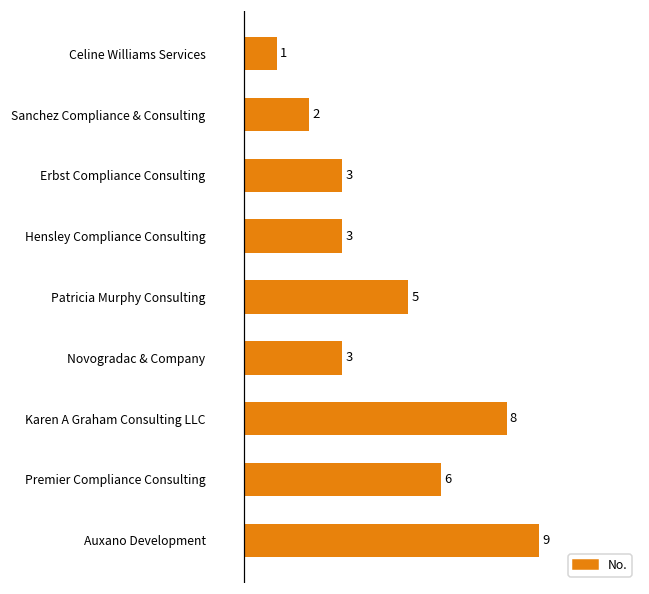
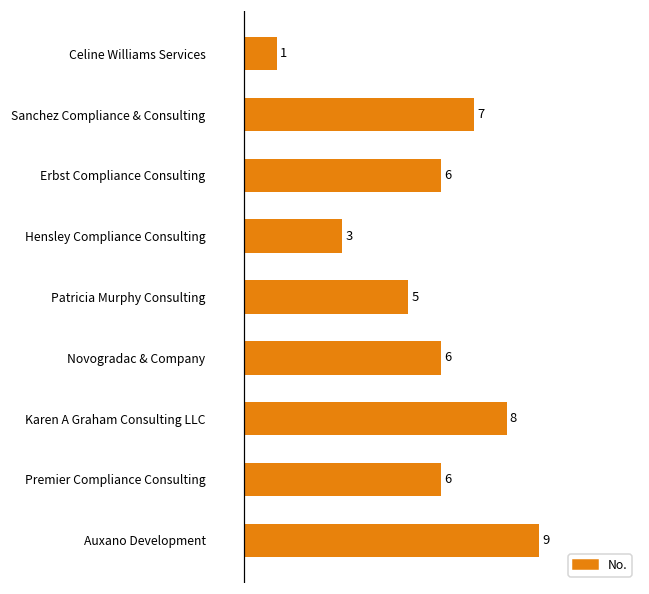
  {
    "Celine Williams Services": 1,
-   "Sanchez Compliance & Consulting": 2,
-   "Erbst Compliance Consulting": 3,
+   "Sanchez Compliance & Consulting": 7,
+   "Erbst Compliance Consulting": 6,
    "Hensley Compliance Consulting": 3,
    "Patricia Murphy Consulting": 5,
-   "Novogradac & Company": 3,
+   "Novogradac & Company": 6,
    "Karen A Graham Consulting LLC": 8,
    "Premier Compliance Consulting": 6,
    "Auxano Development": 9
  }
